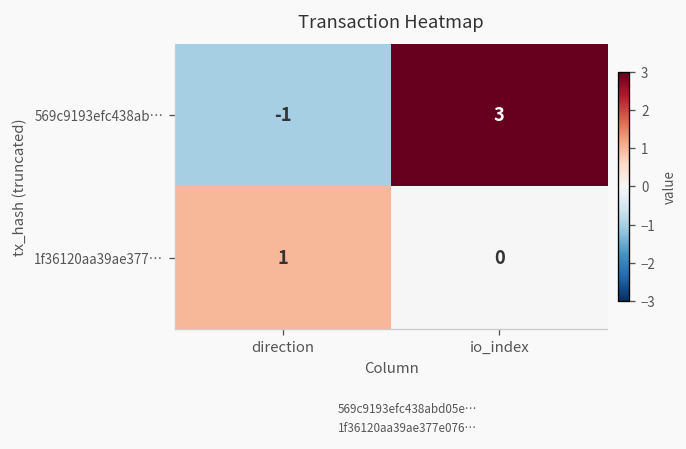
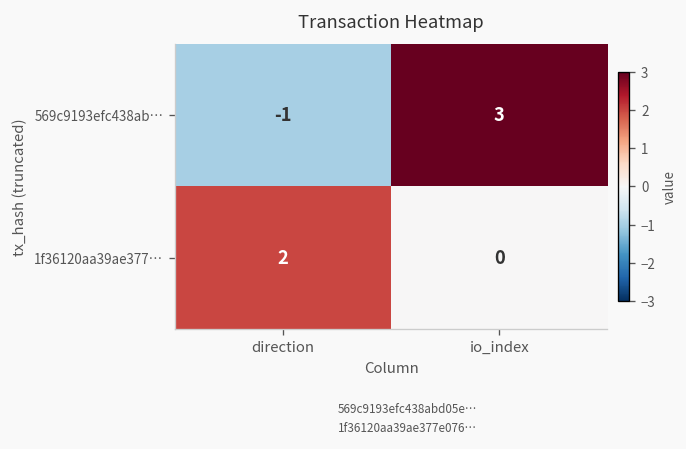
  {
    "569c9193efc438ab…": {
      "direction": -1,
      "io_index": 3
    },
    "1f36120aa39ae377…": {
-     "direction": 1,
+     "direction": 2,
      "io_index": 0
    }
  }
